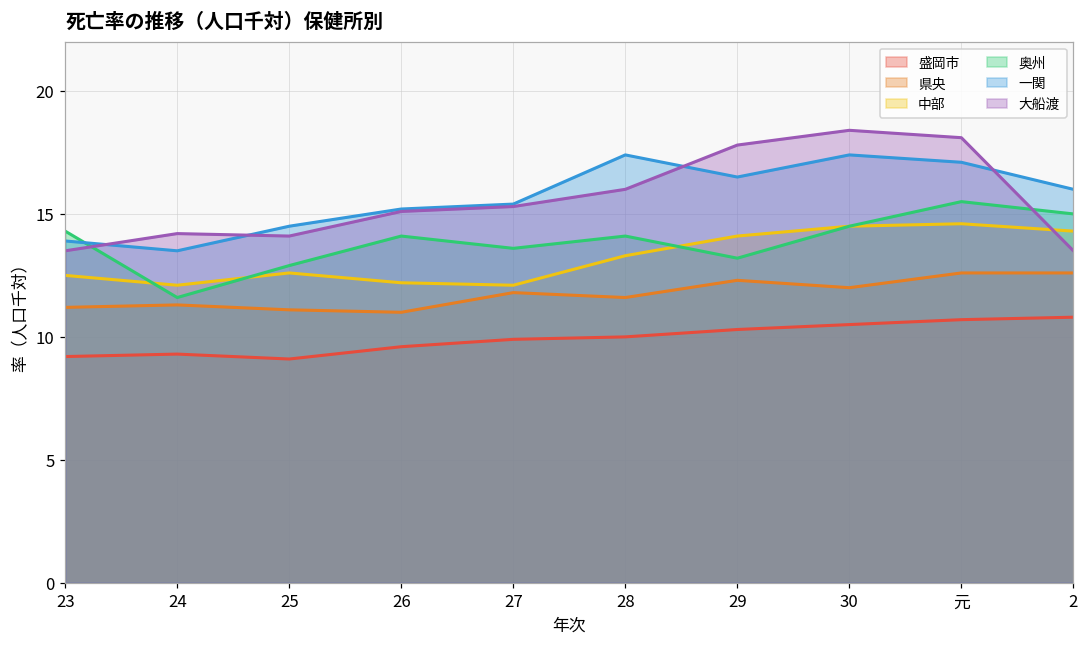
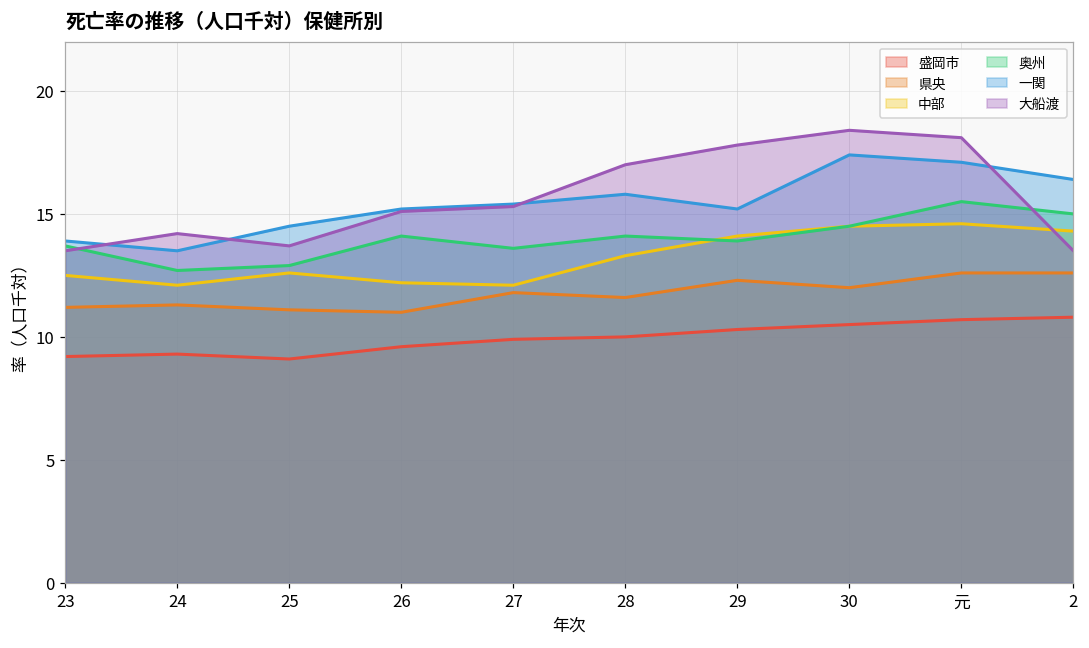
  {
    "奥州": {
-     "23": 14.3,
-     "24": 11.6,
+     "23": 13.7,
+     "24": 12.7,
      "25": 12.9,
      "26": 14.1,
      "27": 13.6,
      "28": 14.1,
-     "29": 13.2,
+     "29": 13.9,
      "元": 15.5,
      "2": 15.0
    },
    "一関": {
      "23": 13.9,
      "24": 13.5,
      "25": 14.5,
-     "28": 17.4,
-     "29": 16.5,
+     "28": 15.8,
+     "29": 15.2,
      "30": 17.4,
      "元": 17.1,
-     "2": 16.0
+     "2": 16.4
    },
    "大船渡": {
      "23": 13.5,
      "24": 14.2,
-     "25": 14.1,
-     "28": 16,
+     "25": 13.7,
+     "28": 17,
      "29": 17.8,
      "30": 18.4,
      "元": 18.1,
      "2": 13.5
    }
  }
